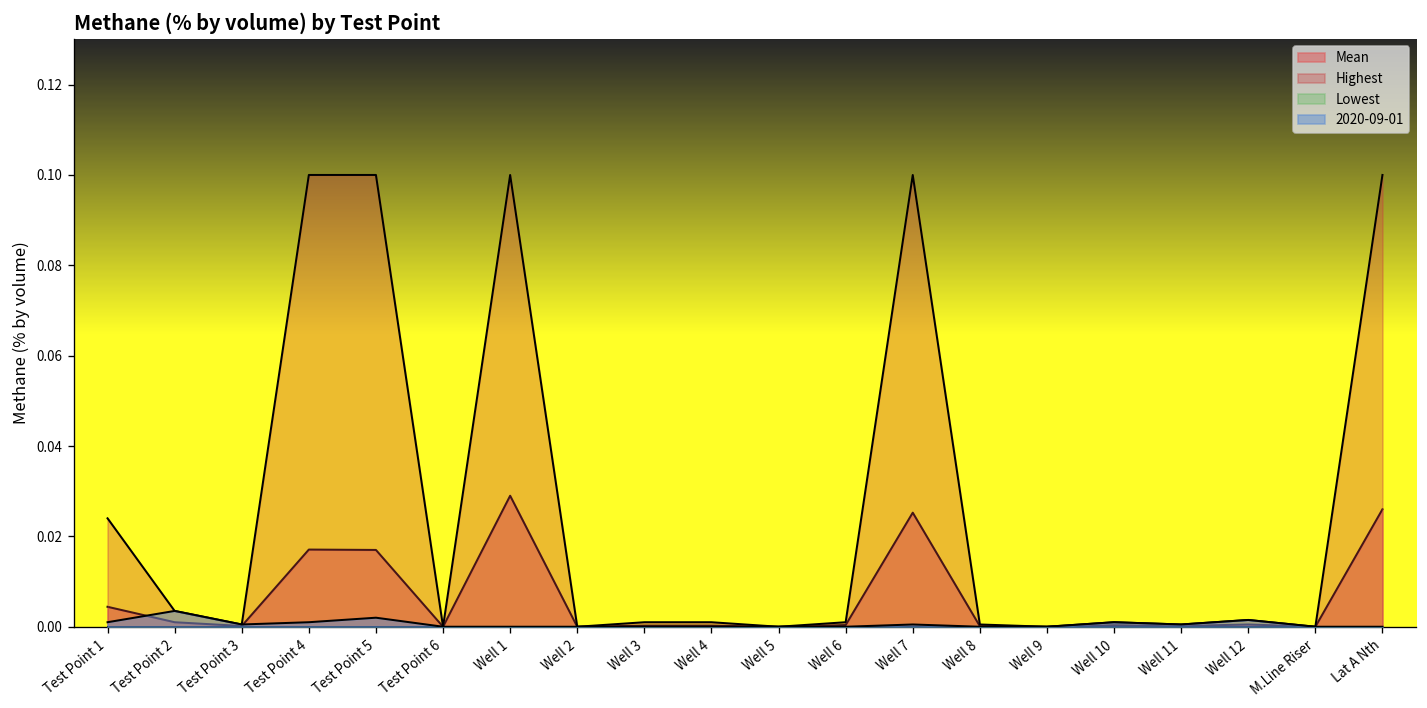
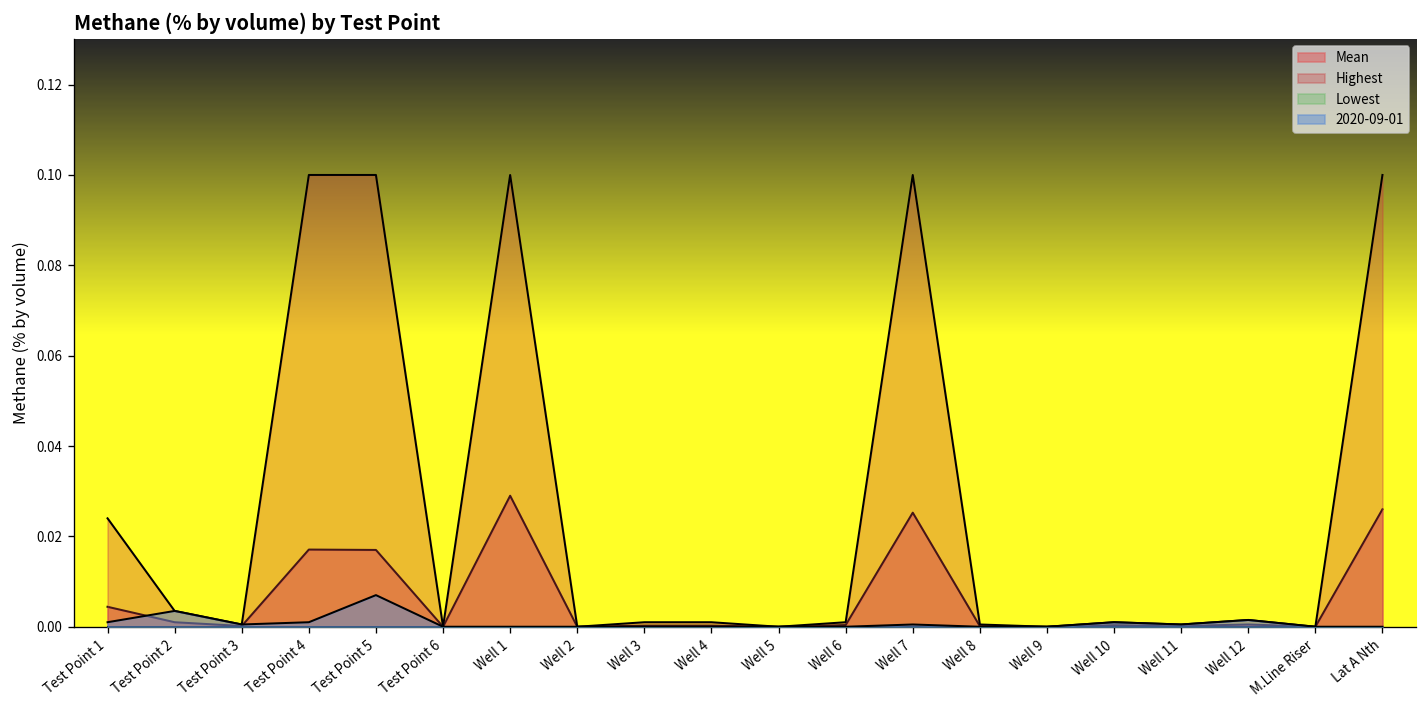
  {
    "Lowest": {
      "Test Point 1": 0.000,
      "Test Point 2": 0.000,
      "Test Point 4": 0.000,
      "Test Point 5": 0.000
    },
    "2020-09-01": {
      "Test Point 1": 0.001,
      "Test Point 4": 0.001,
-     "Test Point 5": 0.002
+     "Test Point 5": 0.007
    }
  }
